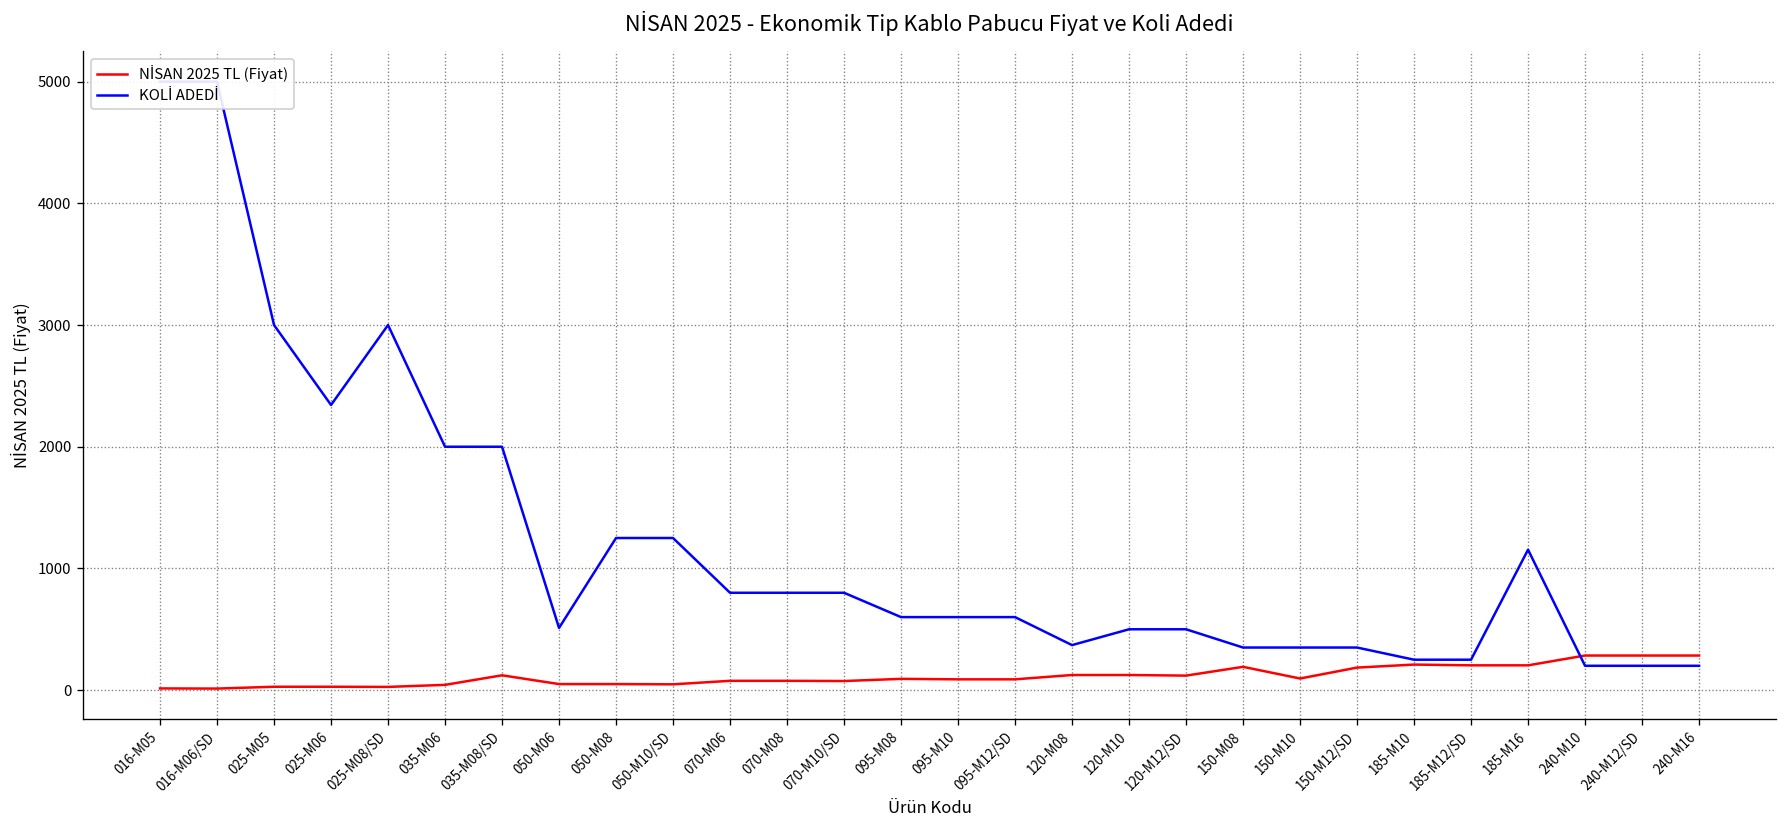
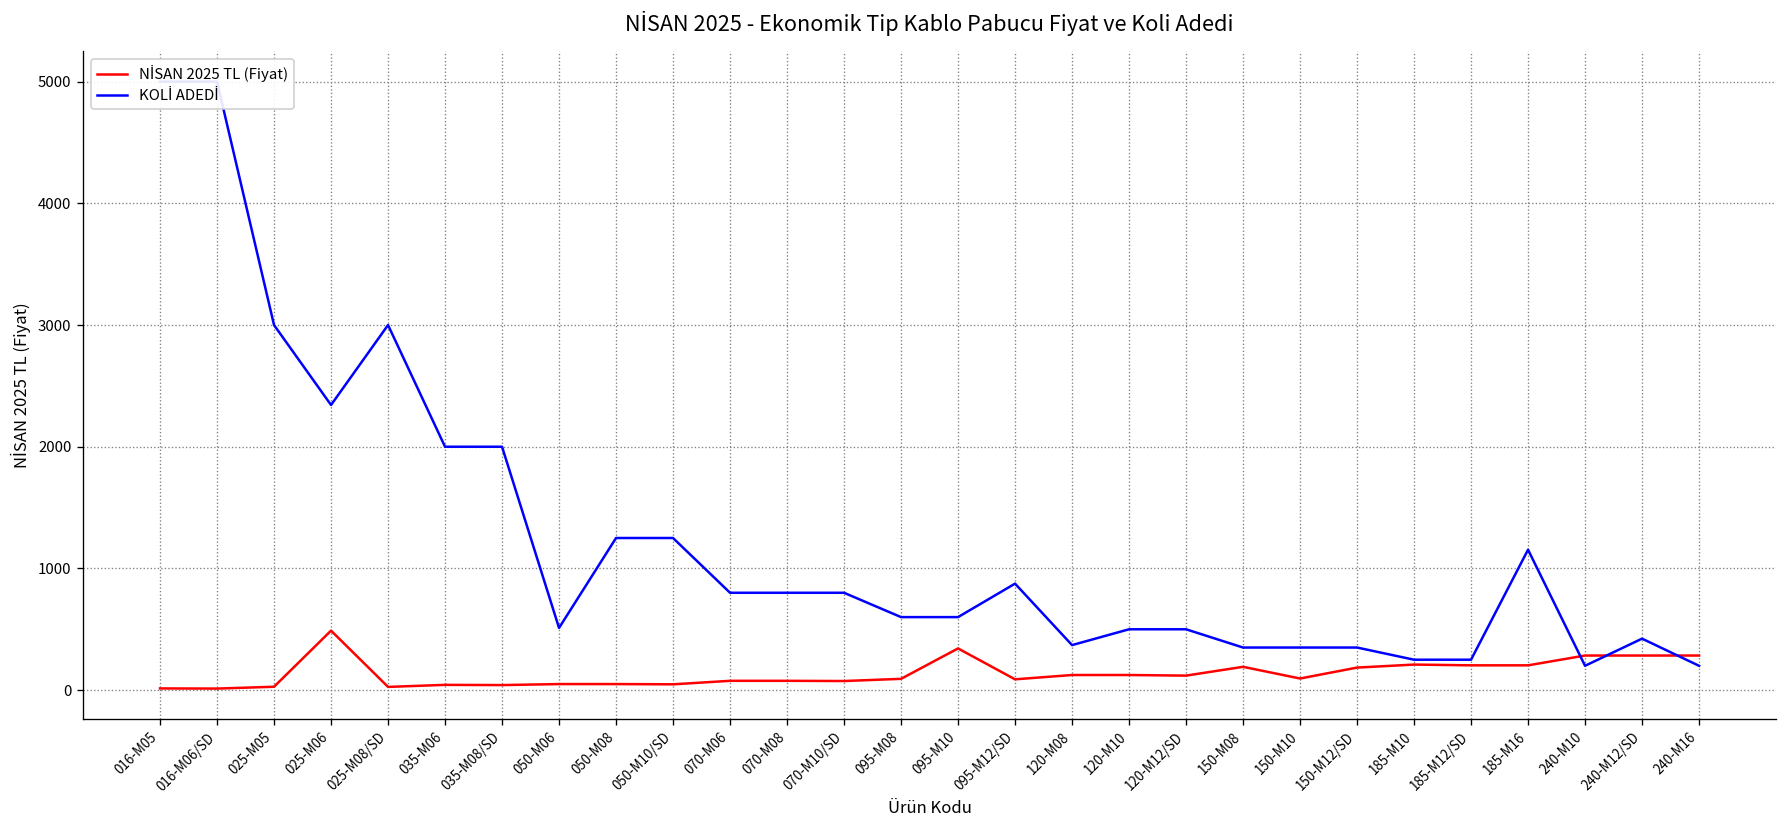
  {
    "NİSAN 2025 TL (Fiyat)": {
      "016-M05": 10,
      "016-M06/SD": 10,
      "025-M05": 30,
-     "025-M06": 30,
+     "025-M06": 490,
      "025-M08/SD": 30,
      "035-M06": 40,
-     "035-M08/SD": 120,
+     "035-M08/SD": 40,
      "050-M06": 50,
      "050-M08": 50,
      "050-M10/SD": 50,
      "070-M06": 80,
      "070-M08": 80,
      "070-M10/SD": 70,
      "095-M08": 90,
-     "095-M10": 90,
+     "095-M10": 340,
      "095-M12/SD": 90,
      "120-M08": 120,
      "120-M10": 120,
      "120-M12/SD": 120,
      "150-M08": 190,
      "150-M10": 100,
      "150-M12/SD": 190,
      "185-M10": 210,
      "185-M12/SD": 200,
      "185-M16": 200,
      "240-M10": 280,
      "240-M12/SD": 280,
      "240-M16": 280
    },
    "KOLİ ADEDİ": {
      "025-M05": 3000,
      "025-M06": 2340,
      "025-M08/SD": 3000,
      "035-M06": 2000,
      "035-M08/SD": 2000,
      "050-M06": 510,
      "050-M08": 1250,
      "050-M10/SD": 1250,
      "070-M06": 800,
      "070-M08": 800,
      "070-M10/SD": 800,
      "095-M08": 600,
      "095-M10": 600,
-     "095-M12/SD": 600,
+     "095-M12/SD": 880,
      "120-M08": 370,
      "120-M10": 500,
      "120-M12/SD": 500,
      "150-M08": 350,
      "150-M10": 350,
      "150-M12/SD": 350,
      "185-M10": 250,
      "185-M12/SD": 250,
      "185-M16": 1150,
      "240-M10": 200,
-     "240-M12/SD": 200,
+     "240-M12/SD": 420,
      "240-M16": 200
    }
  }
